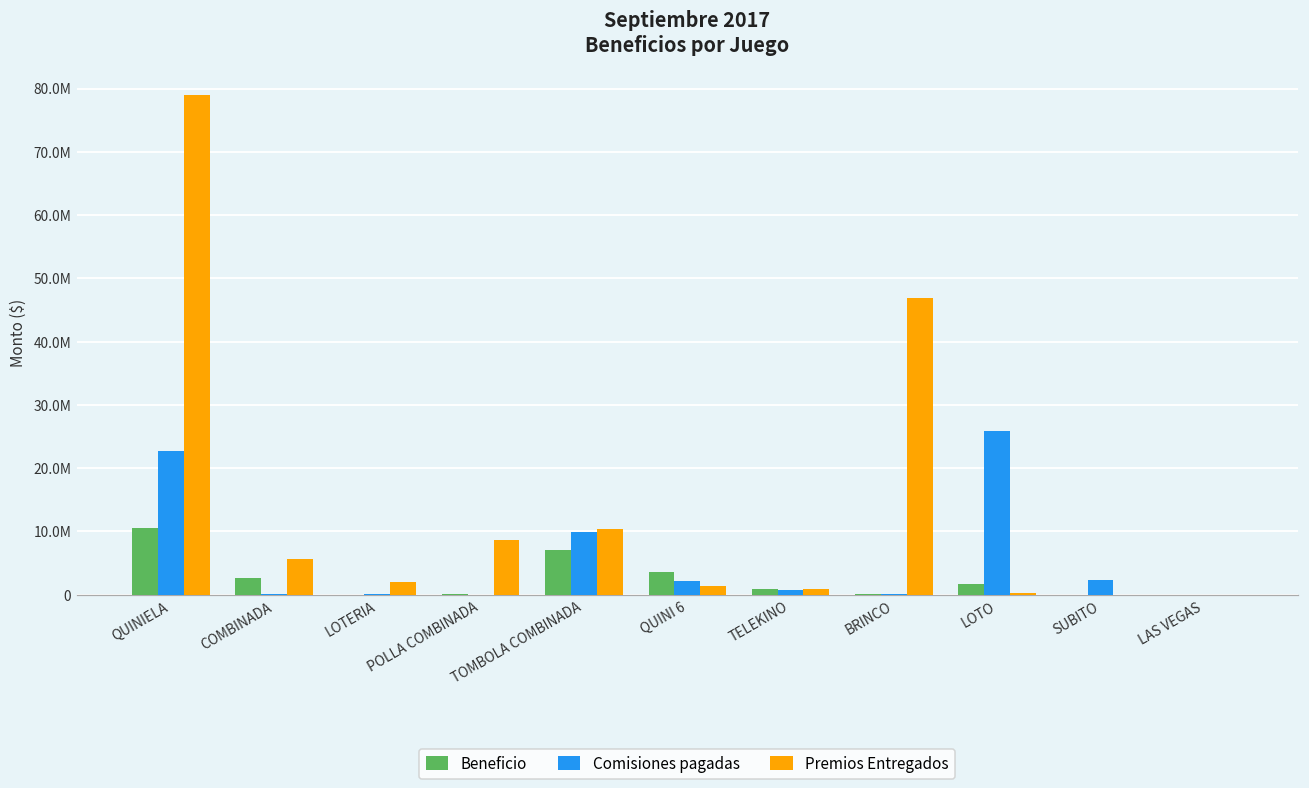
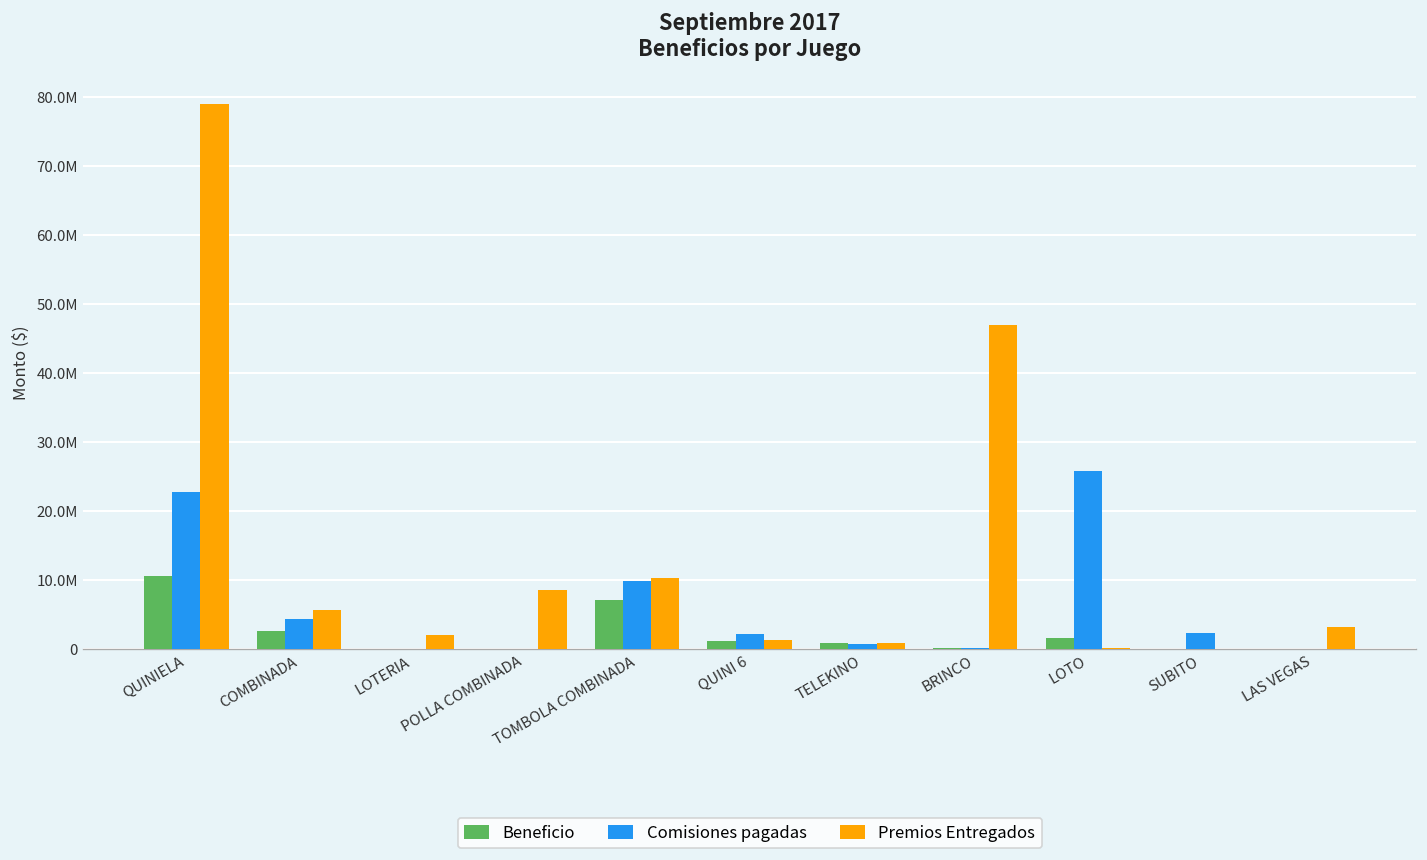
  {
    "Beneficio": {
      "QUINIELA": 11000000,
      "COMBINADA": 3000000,
      "TOMBOLA COMBINADA": 7000000,
-     "QUINI 6": 4000000,
+     "QUINI 6": 1000000,
      "TELEKINO": 1000000,
      "LOTO": 2000000
    },
    "Comisiones pagadas": {
      "QUINIELA": 23000000,
-     "COMBINADA": 0,
+     "COMBINADA": 4000000,
      "TOMBOLA COMBINADA": 10000000,
      "QUINI 6": 2000000,
      "TELEKINO": 1000000,
      "LOTO": 26000000,
      "SUBITO": 2000000
    },
    "Premios Entregados": {
      "QUINIELA": 79000000,
      "COMBINADA": 6000000,
      "LOTERIA": 2000000,
      "POLLA COMBINADA": 9000000,
      "TOMBOLA COMBINADA": 10000000,
      "QUINI 6": 1000000,
      "TELEKINO": 1000000,
      "BRINCO": 47000000,
-     "LAS VEGAS": 0
+     "LAS VEGAS": 3000000
    }
  }
